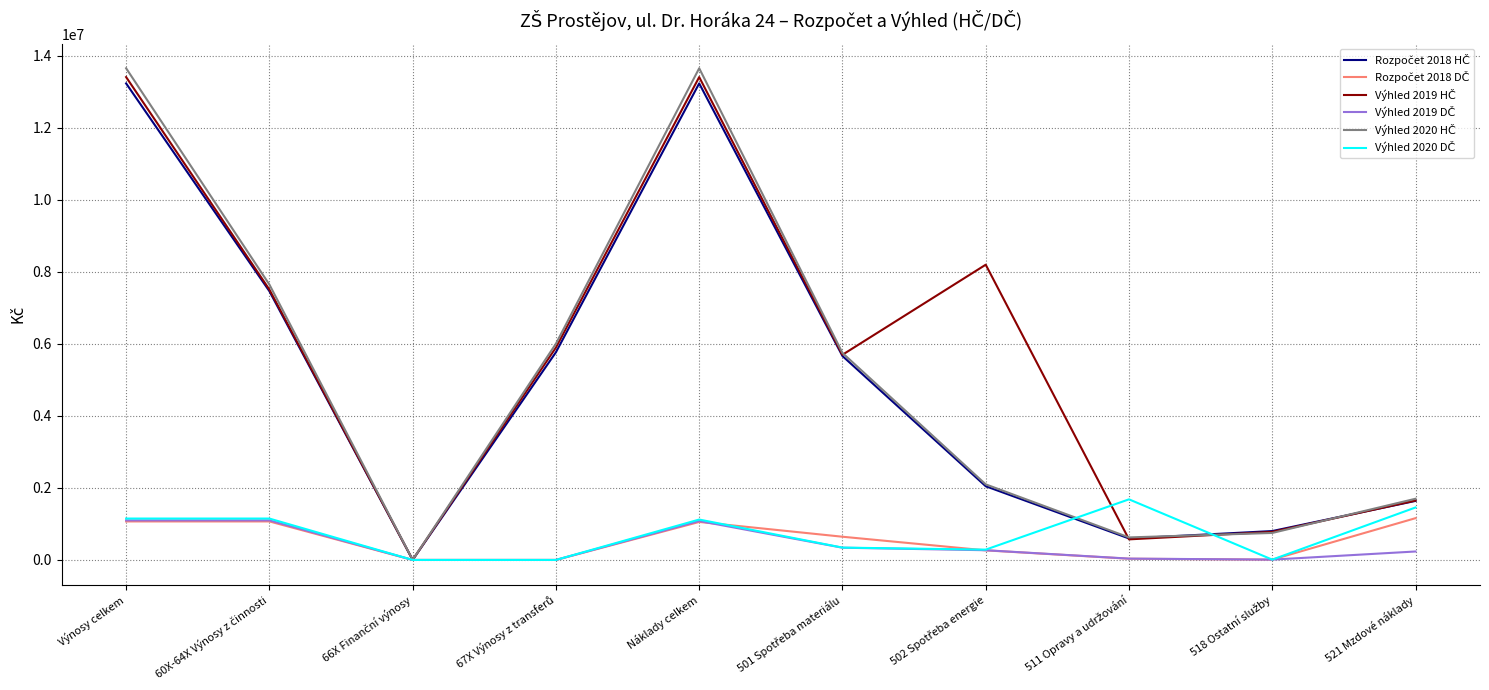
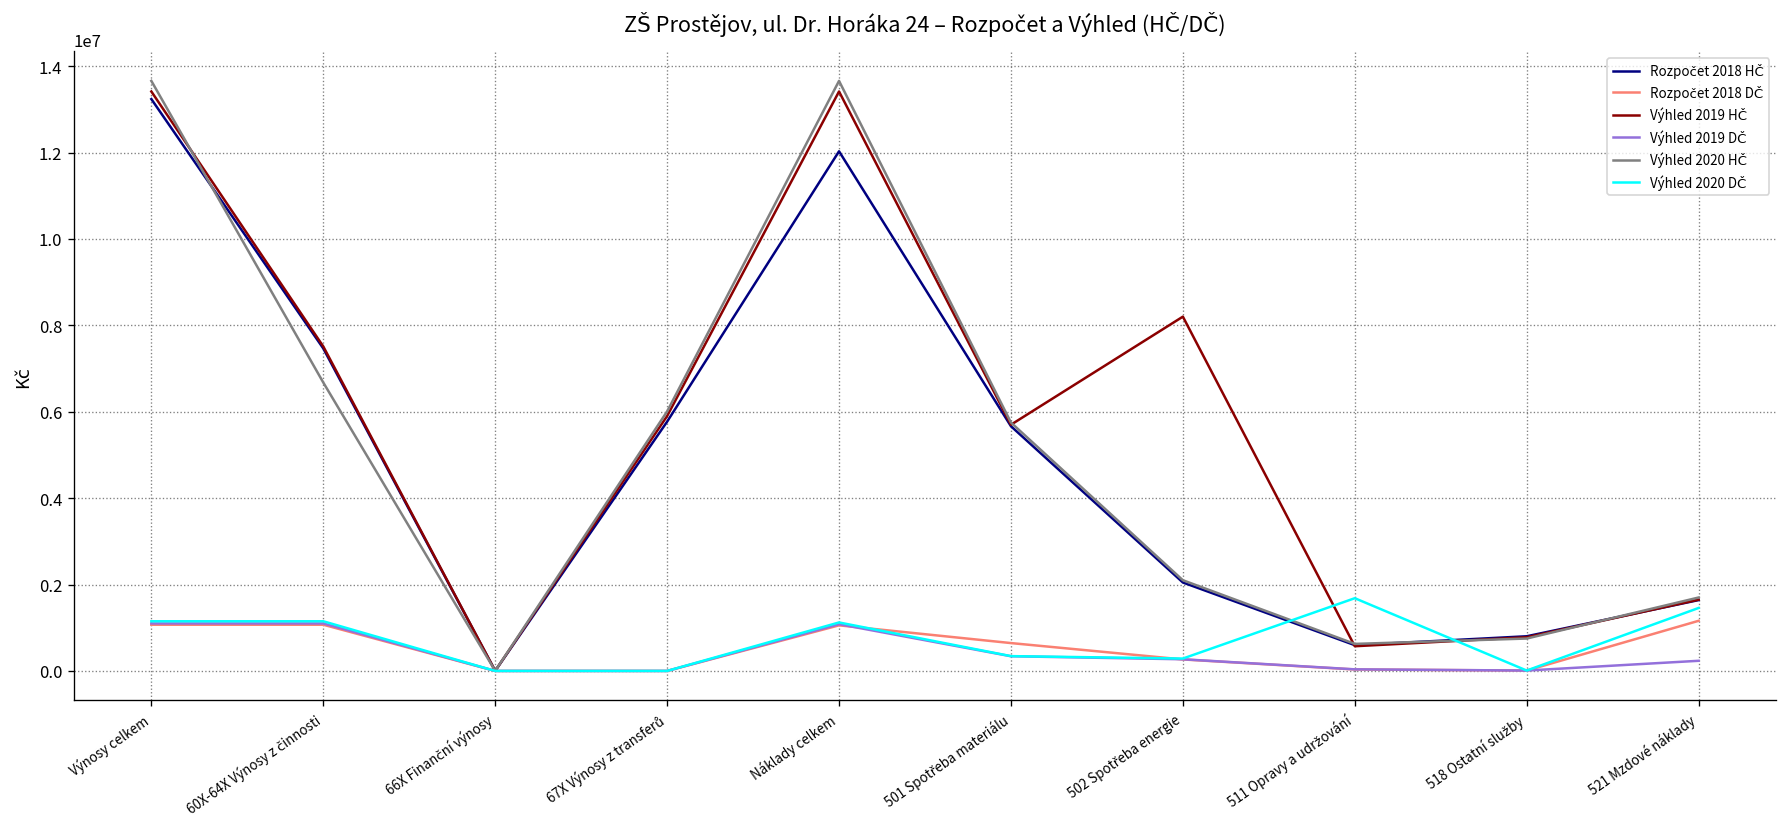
  {
    "Rozpočet 2018 HČ": {
      "Výnosy celkem": 13200000,
      "67X Výnosy z transferů": 5800000,
-     "Náklady celkem": 13200000
+     "Náklady celkem": 12000000
    },
    "Rozpočet 2018 DČ": {
      "501 Spotřeba materiálu": 600000,
      "521 Mzdové náklady": 1200000
    },
    "Výhled 2019 HČ": {
      "Výnosy celkem": 13400000,
      "67X Výnosy z transferů": 5900000,
      "Náklady celkem": 13400000,
      "502 Spotřeba energie": 8200000
    },
    "Výhled 2019 DČ": {
      "521 Mzdové náklady": 200000
    },
    "Výhled 2020 HČ": {
      "Výnosy celkem": 13700000,
-     "60X-64X Výnosy z činnosti": 7700000,
+     "60X-64X Výnosy z činnosti": 6700000,
      "67X Výnosy z transferů": 6000000,
      "Náklady celkem": 13700000
    },
    "Výhled 2020 DČ": {
      "511 Opravy a udržování": 1700000,
      "521 Mzdové náklady": 1500000
    }
  }
